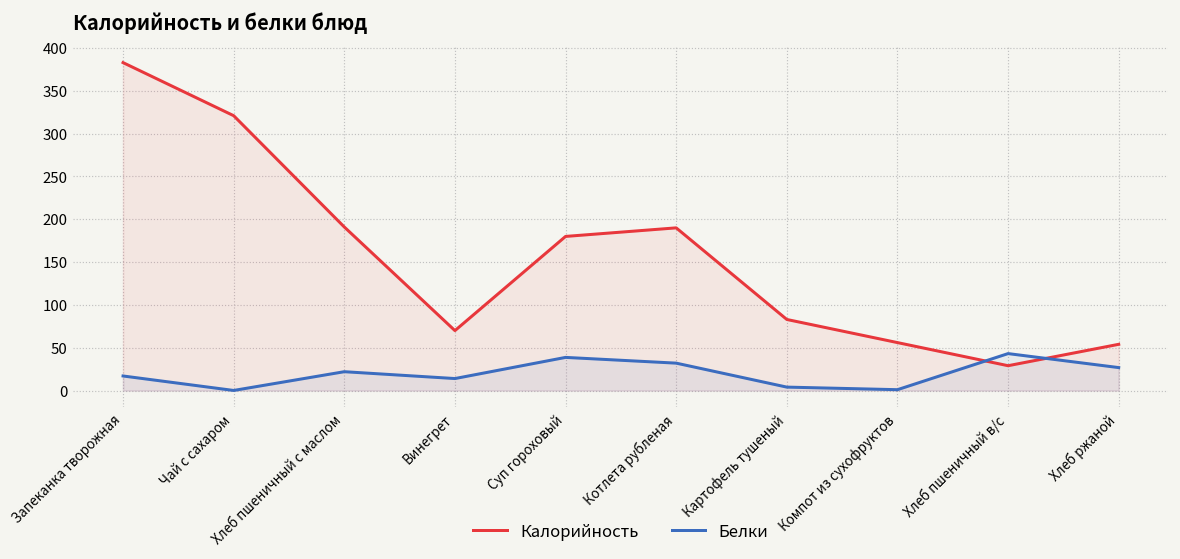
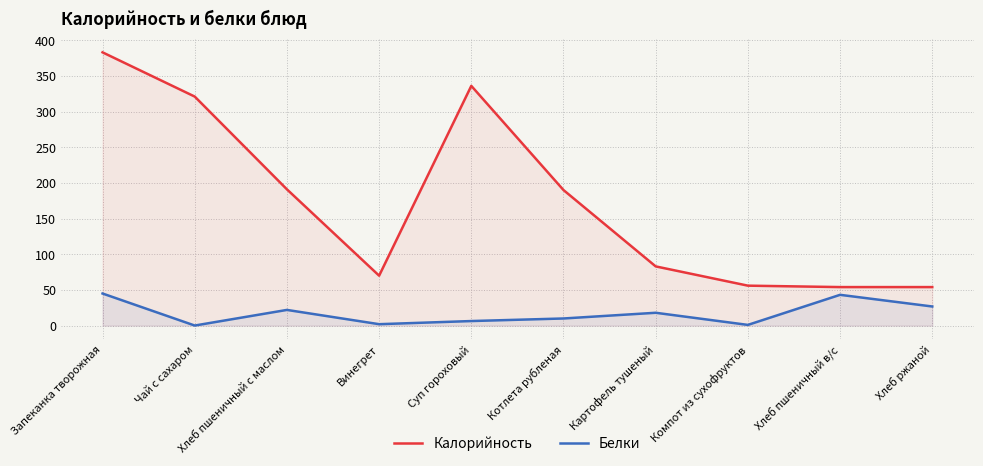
  {
    "Калорийность": {
      "Запеканка творожная": 380,
      "Чай с сахаром": 320,
      "Хлеб пшеничный с маслом": 190,
      "Винегрет": 70,
-     "Суп гороховый": 180,
+     "Суп гороховый": 340,
      "Котлета рубленая": 190,
      "Картофель тушеный": 80,
      "Компот из сухофруктов": 60,
-     "Хлеб пшеничный в/с": 30,
+     "Хлеб пшеничный в/с": 50,
      "Хлеб ржаной": 50
    },
    "Белки": {
-     "Запеканка творожная": 20,
+     "Запеканка творожная": 50,
      "Чай с сахаром": 0,
      "Хлеб пшеничный с маслом": 20,
-     "Винегрет": 10,
-     "Суп гороховый": 40,
-     "Котлета рубленая": 30,
-     "Картофель тушеный": 0,
+     "Винегрет": 0,
+     "Суп гороховый": 10,
+     "Котлета рубленая": 10,
+     "Картофель тушеный": 20,
      "Компот из сухофруктов": 0,
      "Хлеб пшеничный в/с": 40,
      "Хлеб ржаной": 30
    }
  }
